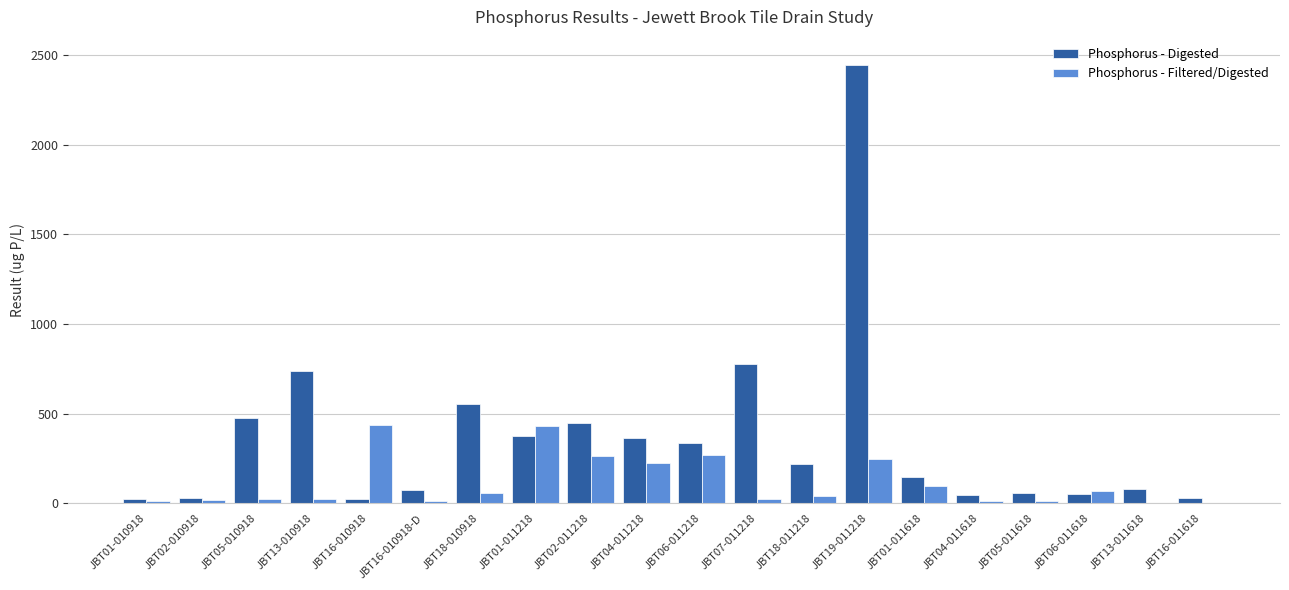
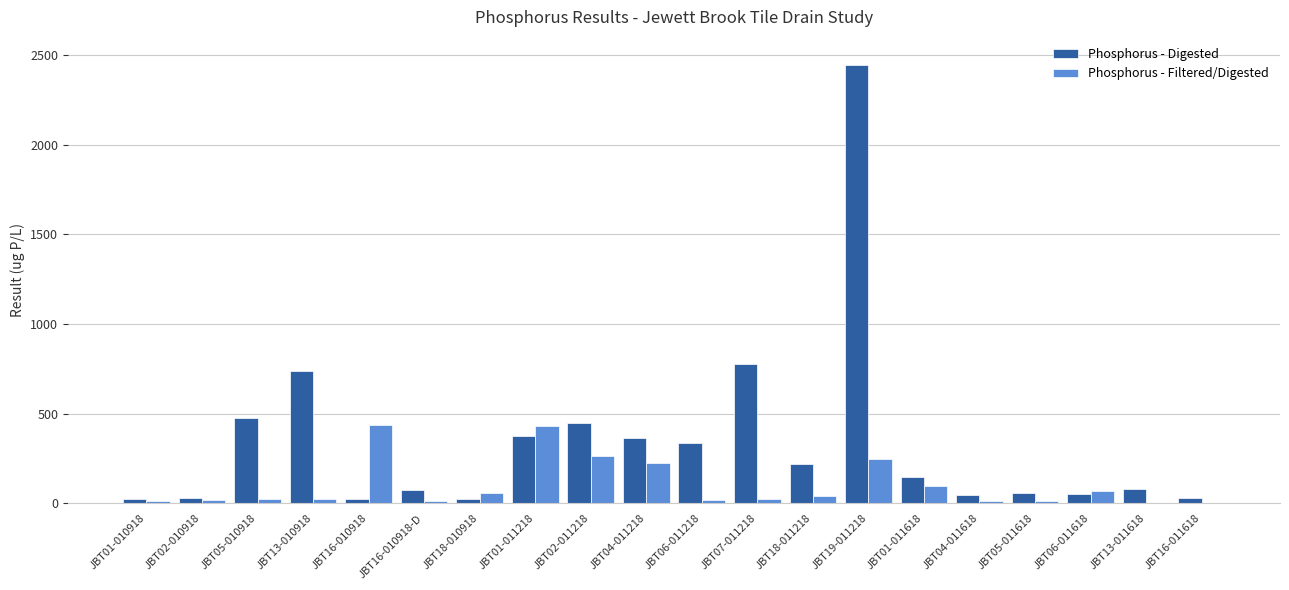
  {
    "Phosphorus - Digested": {
      "JBT01-010918": 30,
      "JBT02-010918": 30,
      "JBT05-010918": 480,
      "JBT13-010918": 740,
      "JBT16-010918": 20,
      "JBT16-010918-D": 70,
-     "JBT18-010918": 550,
+     "JBT18-010918": 20,
      "JBT01-011218": 380,
      "JBT02-011218": 450,
      "JBT04-011218": 370,
      "JBT06-011218": 340,
      "JBT07-011218": 780,
      "JBT18-011218": 220,
      "JBT19-011218": 2450,
      "JBT01-011618": 150,
      "JBT04-011618": 50,
      "JBT05-011618": 60,
      "JBT06-011618": 50,
      "JBT13-011618": 80,
      "JBT16-011618": 30
    },
    "Phosphorus - Filtered/Digested": {
      "JBT01-010918": 20,
      "JBT02-010918": 20,
      "JBT05-010918": 30,
      "JBT13-010918": 30,
      "JBT16-010918": 440,
      "JBT18-010918": 60,
      "JBT01-011218": 430,
      "JBT02-011218": 260,
      "JBT04-011218": 230,
-     "JBT06-011218": 270,
+     "JBT06-011218": 20,
      "JBT07-011218": 20,
      "JBT18-011218": 40,
      "JBT19-011218": 250,
      "JBT01-011618": 100,
      "JBT06-011618": 70,
      "JBT13-011618": 0,
      "JBT16-011618": 0
    }
  }
